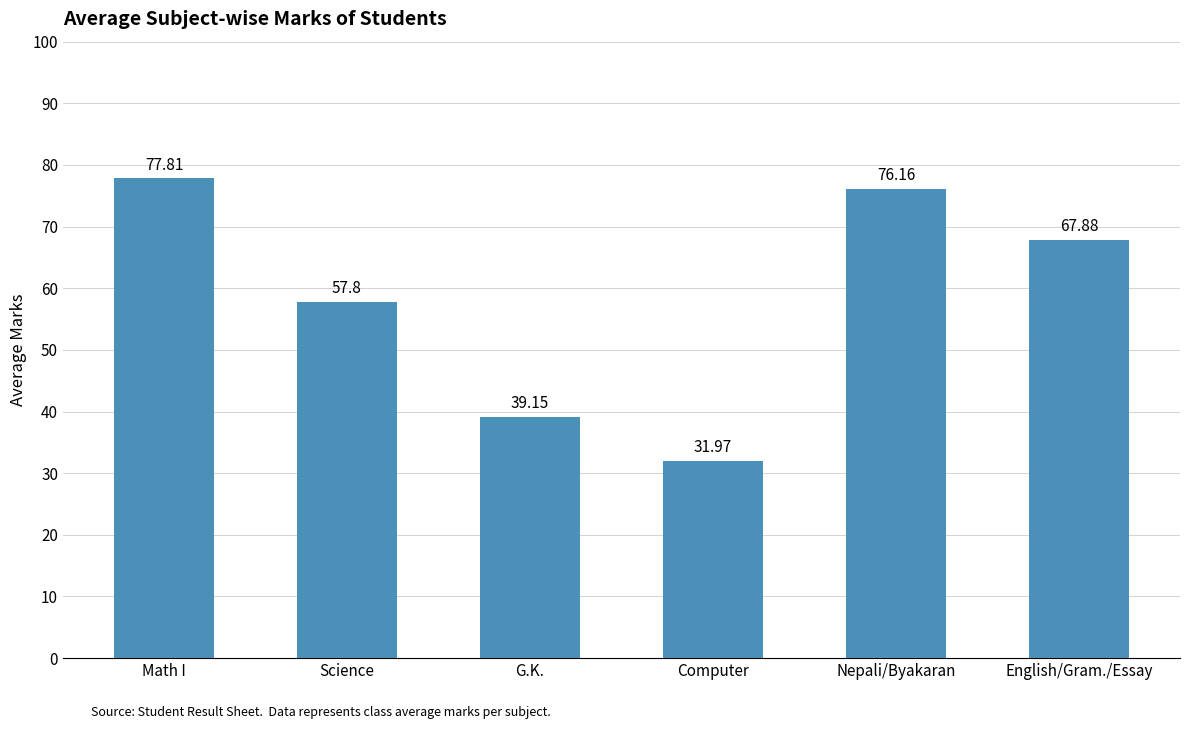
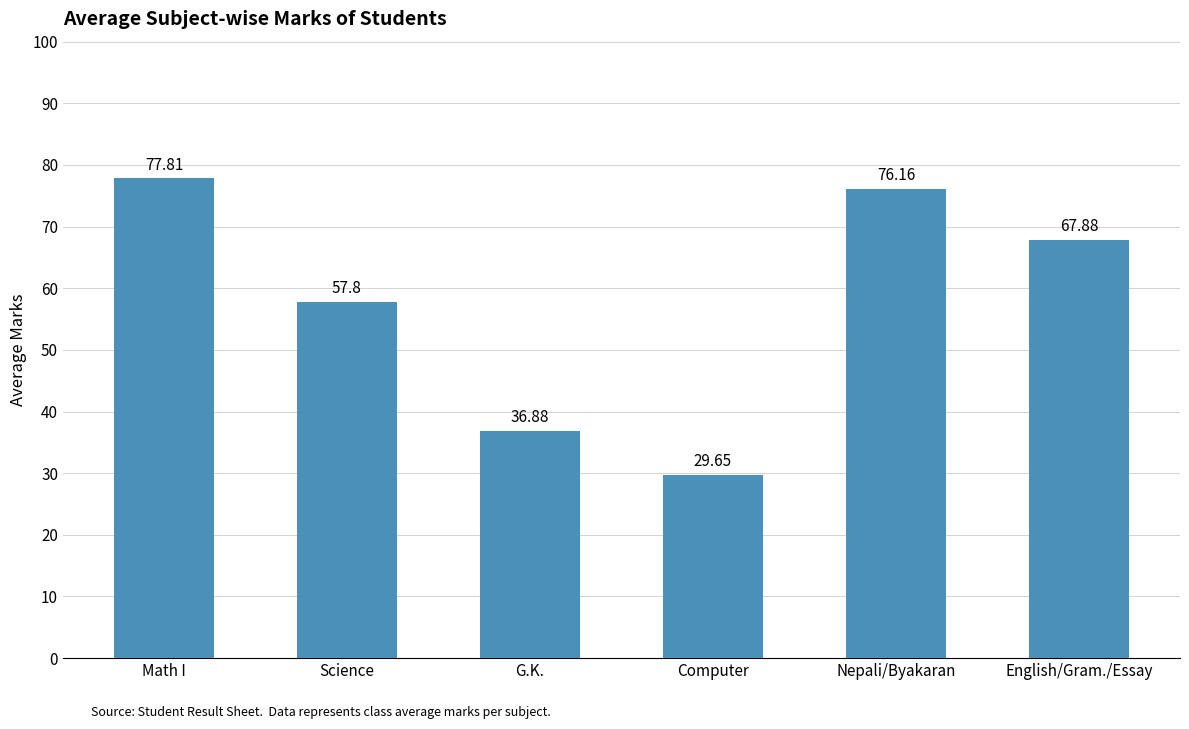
  {
    "Math I": 77.81,
    "Science": 57.8,
-   "G.K.": 39.15,
-   "Computer": 31.97,
+   "G.K.": 36.88,
+   "Computer": 29.65,
    "Nepali/Byakaran": 76.16,
    "English/Gram./Essay": 67.88
  }
